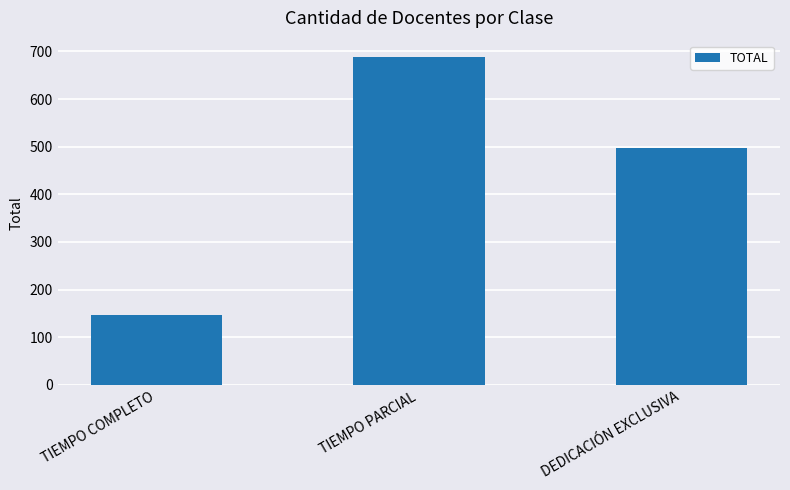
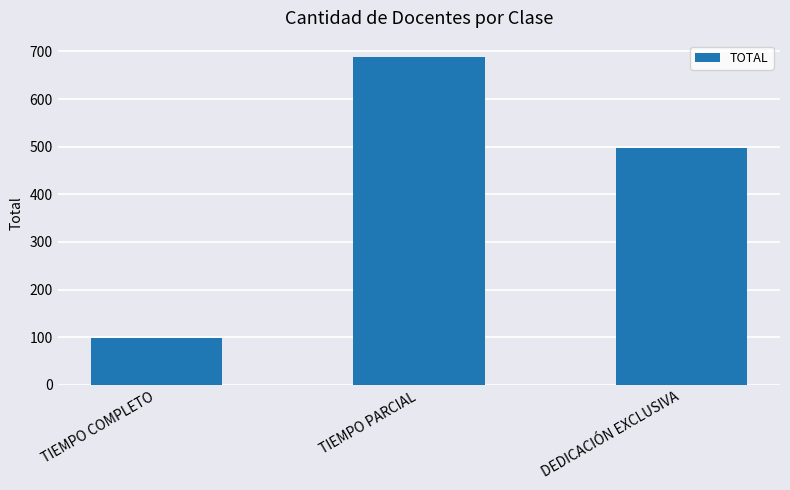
  {
-   "TIEMPO COMPLETO": 150,
+   "TIEMPO COMPLETO": 100,
    "TIEMPO PARCIAL": 690,
    "DEDICACIÓN EXCLUSIVA": 500
  }
